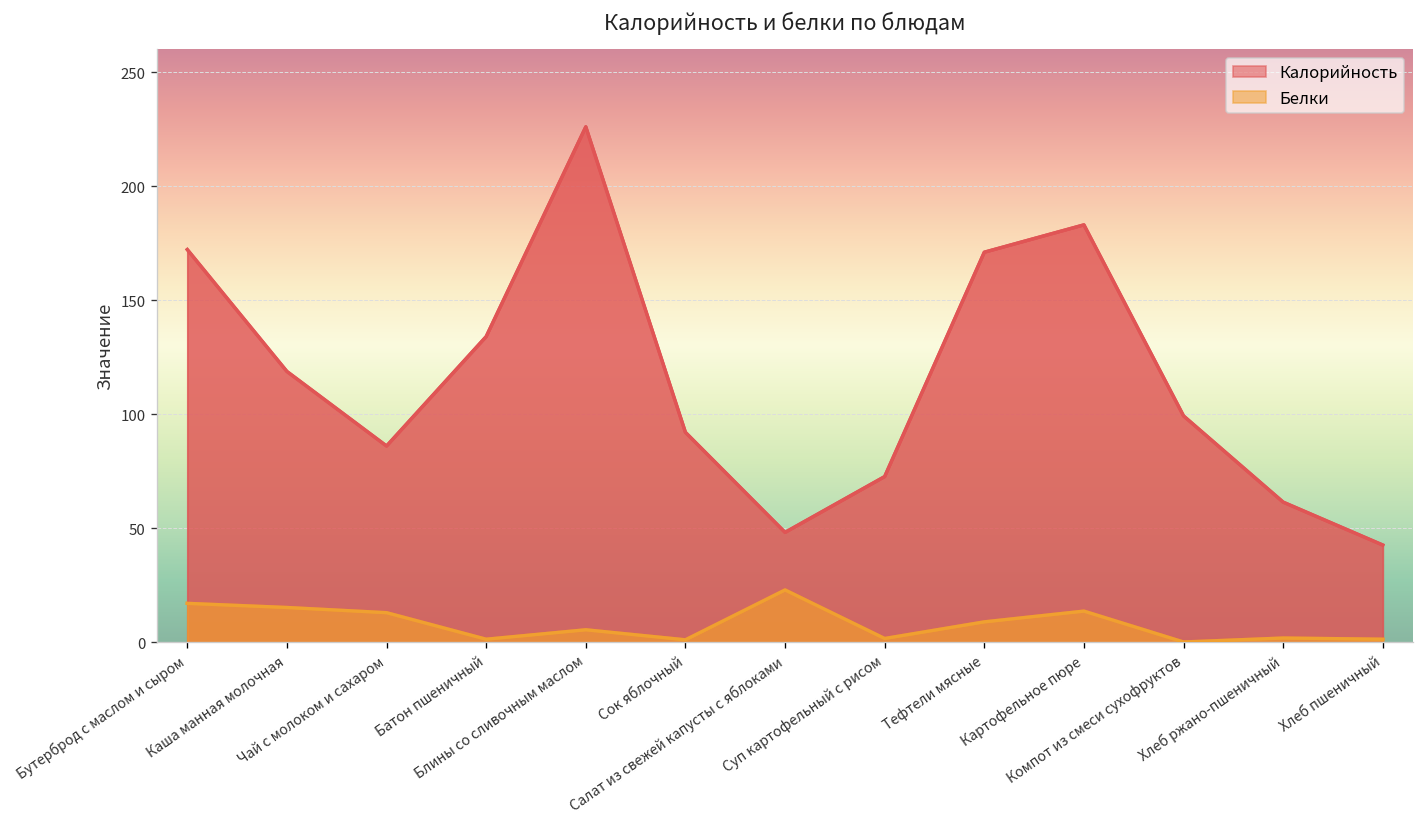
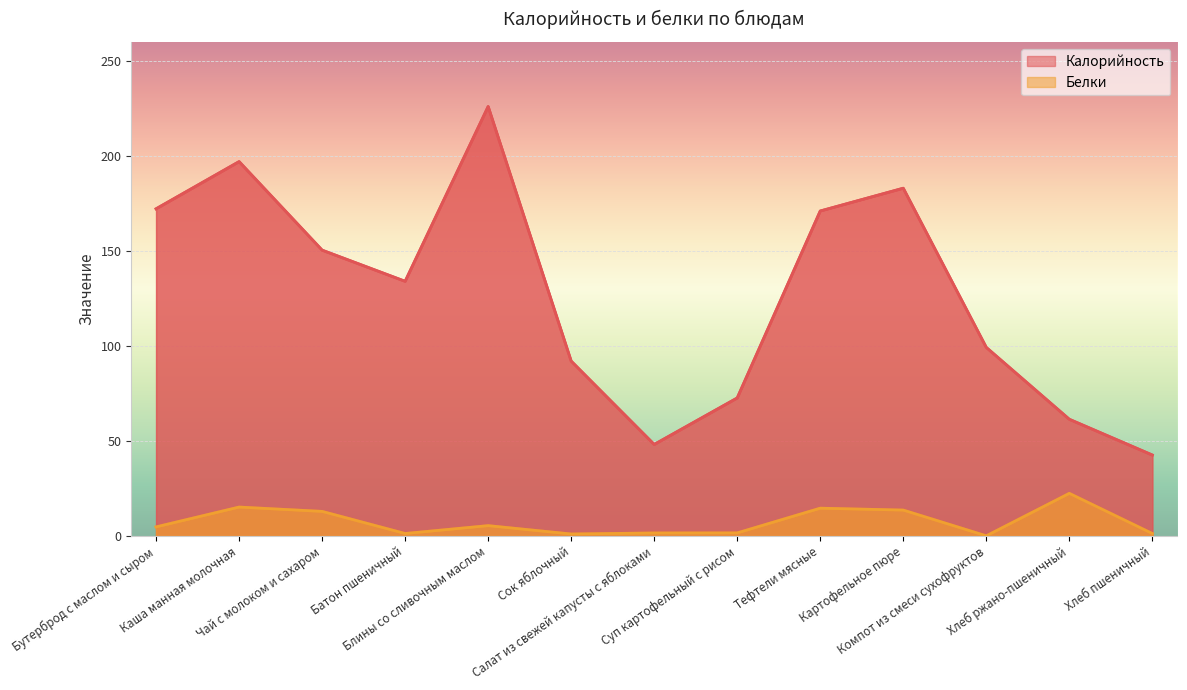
  {
    "Калорийность": {
      "Бутерброд с маслом и сыром": 172,
-     "Каша манная молочная": 119,
-     "Чай с молоком и сахаром": 86,
+     "Каша манная молочная": 197,
+     "Чай с молоком и сахаром": 150,
      "Батон пшеничный": 134,
      "Блины со сливочным маслом": 226,
      "Сок яблочный": 92,
      "Салат из свежей капусты с яблоками": 48,
      "Суп картофельный с рисом": 73,
      "Тефтели мясные": 171,
      "Картофельное пюре": 183,
      "Компот из смеси сухофруктов": 99,
      "Хлеб ржано-пшеничный": 61,
      "Хлеб пшеничный": 43
    },
    "Белки": {
-     "Бутерброд с маслом и сыром": 17,
+     "Бутерброд с маслом и сыром": 5,
      "Каша манная молочная": 15,
      "Чай с молоком и сахаром": 13,
      "Батон пшеничный": 1,
      "Блины со сливочным маслом": 5,
      "Сок яблочный": 1,
-     "Салат из свежей капусты с яблоками": 23,
+     "Салат из свежей капусты с яблоками": 2,
      "Суп картофельный с рисом": 2,
-     "Тефтели мясные": 9,
+     "Тефтели мясные": 15,
      "Картофельное пюре": 14,
      "Компот из смеси сухофруктов": 0,
-     "Хлеб ржано-пшеничный": 2,
+     "Хлеб ржано-пшеничный": 22,
      "Хлеб пшеничный": 1
    }
  }
